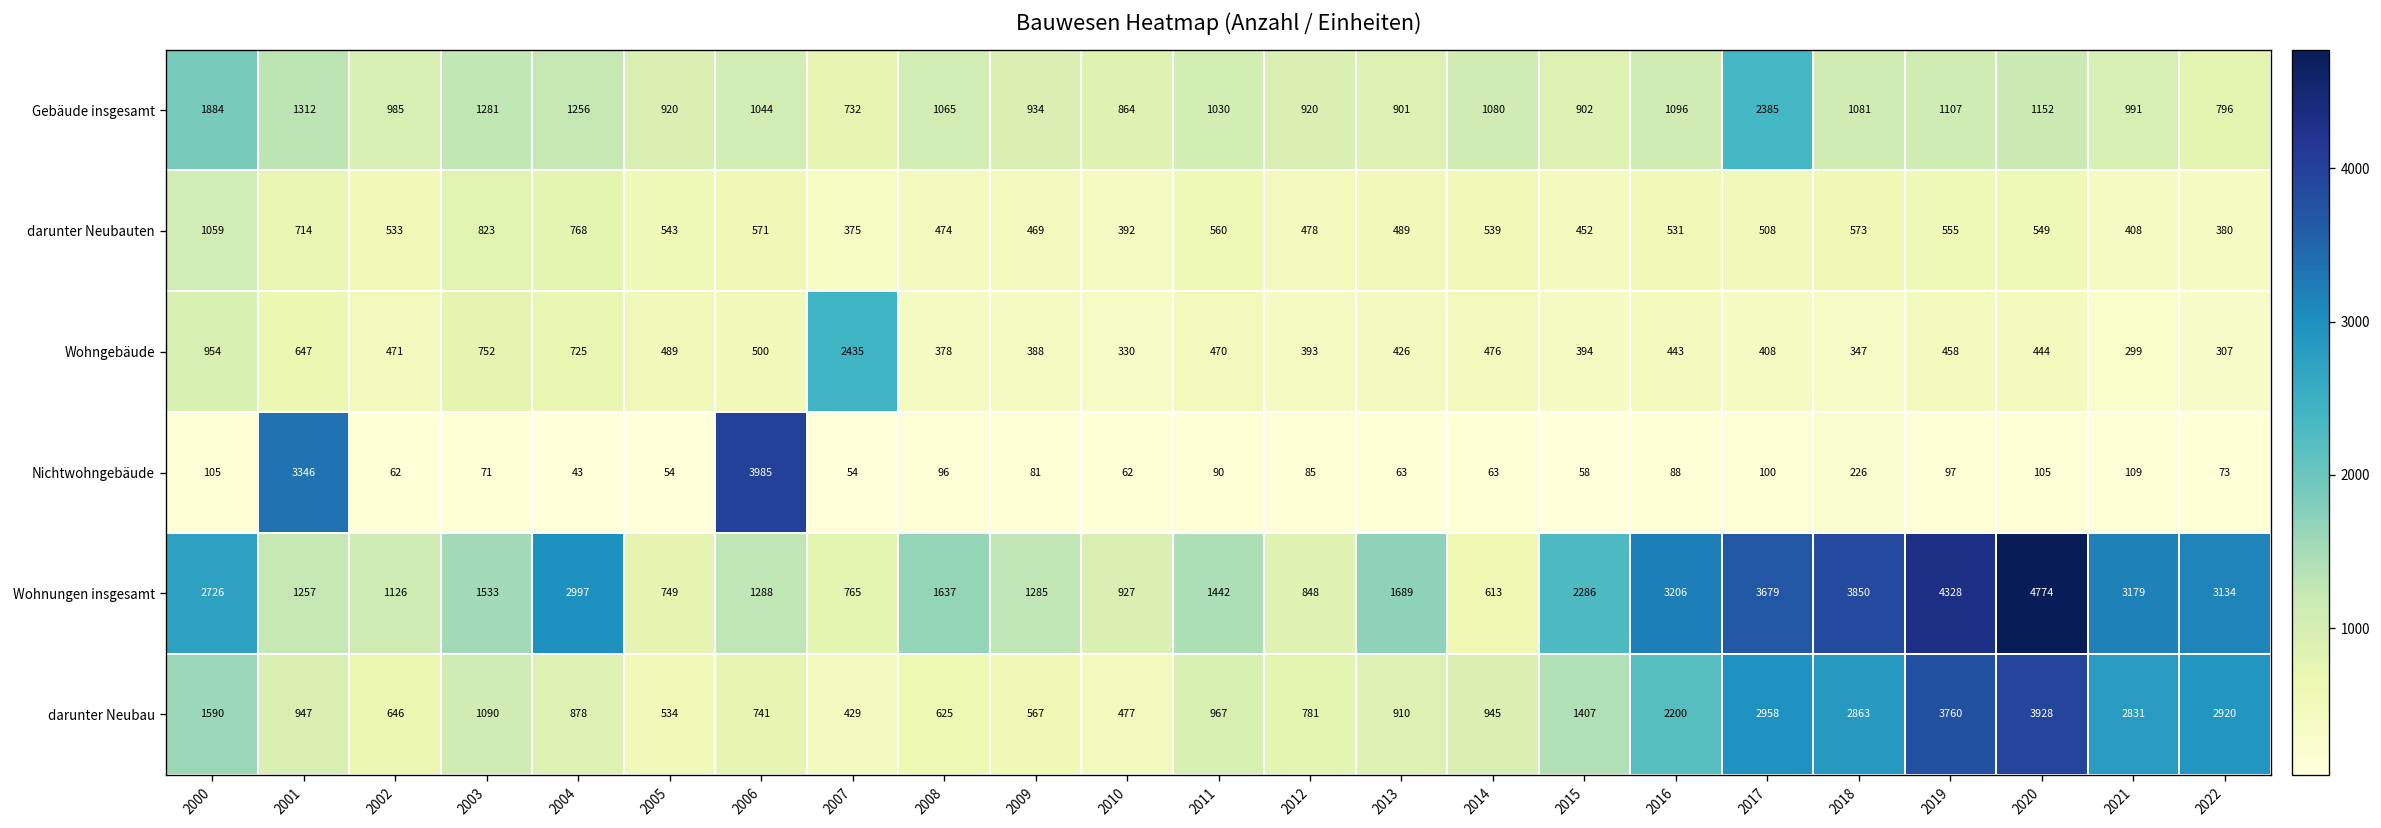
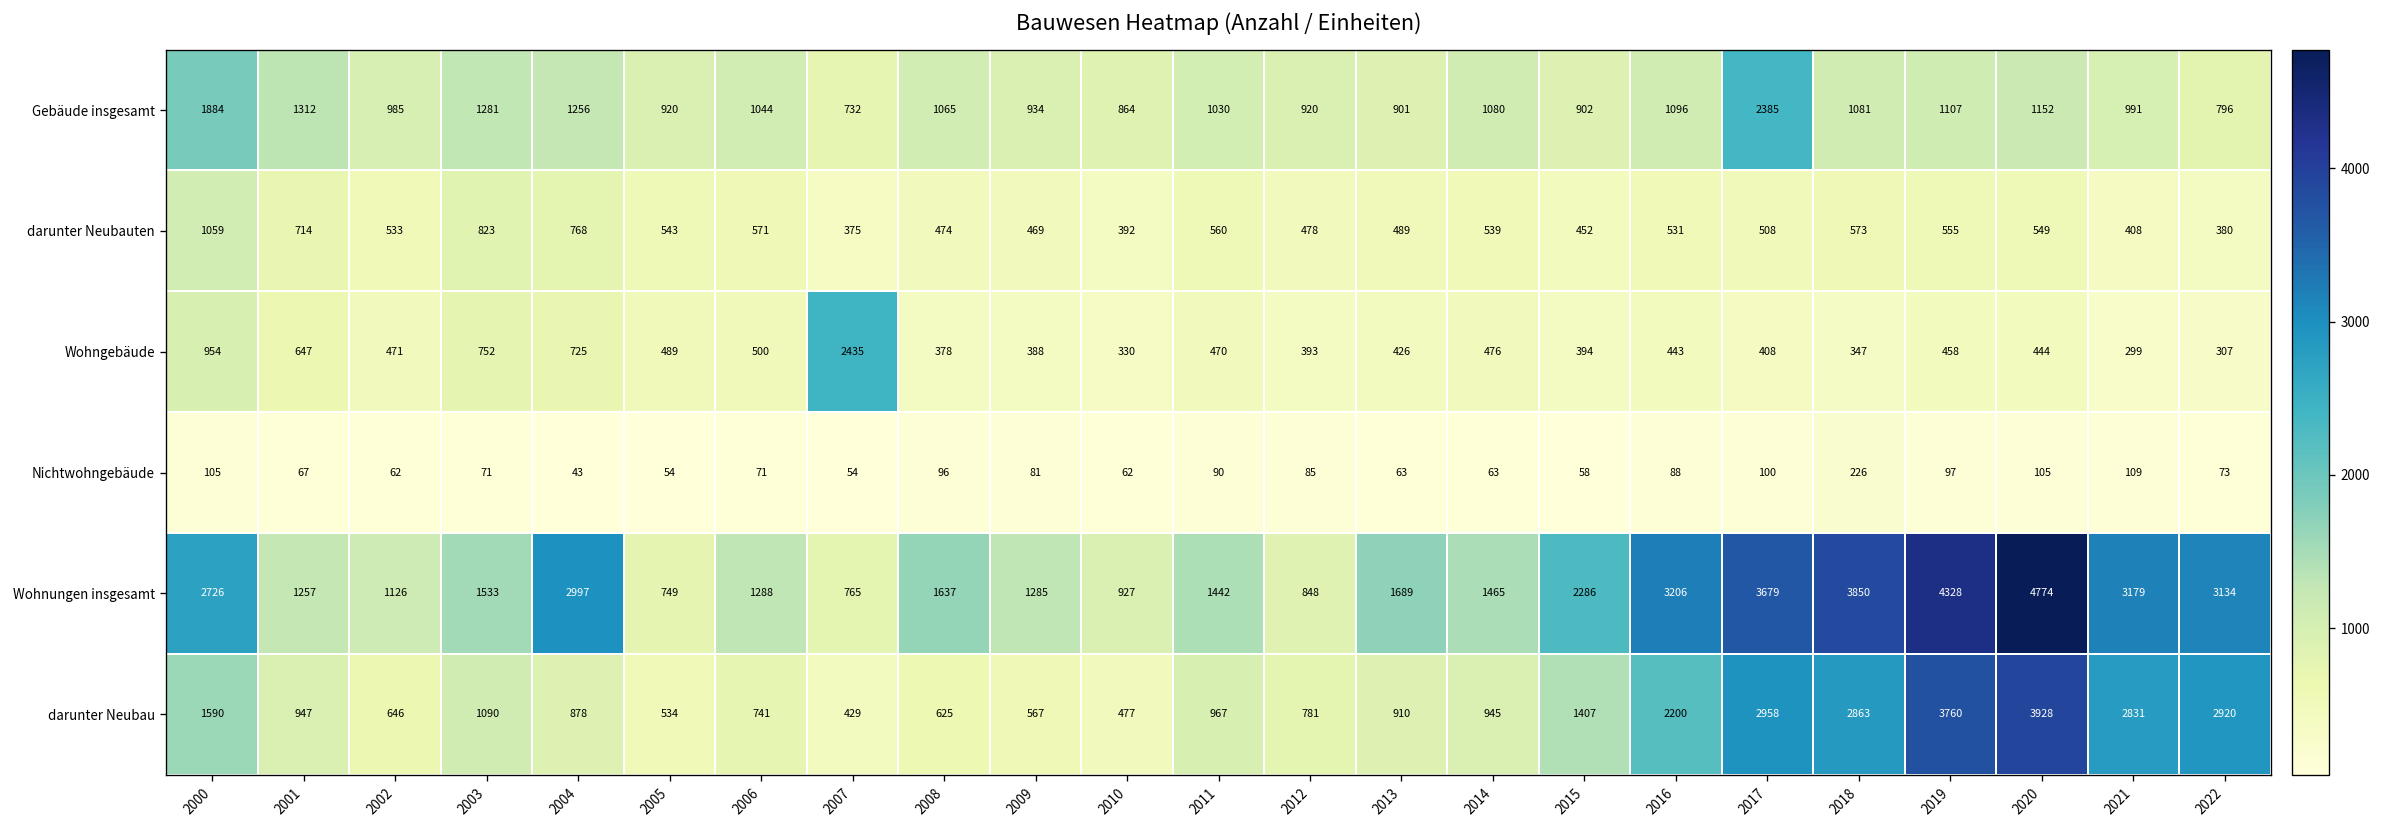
  {
    "Gebäude insgesamt": {
      "2000": 1884,
      "2001": 1312,
      "2002": 985,
      "2003": 1281,
      "2004": 1256,
      "2005": 920,
      "2006": 1044,
      "2007": 732,
      "2008": 1065,
      "2009": 934,
      "2010": 864,
      "2011": 1030,
      "2012": 920,
      "2013": 901,
      "2014": 1080,
      "2015": 902,
      "2016": 1096,
      "2017": 2385,
      "2018": 1081,
      "2019": 1107,
      "2020": 1152,
      "2021": 991,
      "2022": 796
    },
    "darunter Neubauten": {
      "2000": 1059,
      "2001": 714,
      "2002": 533,
      "2003": 823,
      "2004": 768,
      "2005": 543,
      "2006": 571,
      "2007": 375,
      "2008": 474,
      "2009": 469,
      "2010": 392,
      "2011": 560,
      "2012": 478,
      "2013": 489,
      "2014": 539,
      "2015": 452,
      "2016": 531,
      "2017": 508,
      "2018": 573,
      "2019": 555,
      "2020": 549,
      "2021": 408,
      "2022": 380
    },
    "Wohngebäude": {
      "2000": 954,
      "2001": 647,
      "2002": 471,
      "2003": 752,
      "2004": 725,
      "2005": 489,
      "2006": 500,
      "2007": 2435,
      "2008": 378,
      "2009": 388,
      "2010": 330,
      "2011": 470,
      "2012": 393,
      "2013": 426,
      "2014": 476,
      "2015": 394,
      "2016": 443,
      "2017": 408,
      "2018": 347,
      "2019": 458,
      "2020": 444,
      "2021": 299,
      "2022": 307
    },
    "Nichtwohngebäude": {
      "2000": 105,
-     "2001": 3346,
+     "2001": 67,
      "2002": 62,
      "2003": 71,
      "2004": 43,
      "2005": 54,
-     "2006": 3985,
+     "2006": 71,
      "2007": 54,
      "2008": 96,
      "2009": 81,
      "2010": 62,
      "2011": 90,
      "2012": 85,
      "2013": 63,
      "2014": 63,
      "2015": 58,
      "2016": 88,
      "2017": 100,
      "2018": 226,
      "2019": 97,
      "2020": 105,
      "2021": 109,
      "2022": 73
    },
    "Wohnungen insgesamt": {
      "2000": 2726,
      "2001": 1257,
      "2002": 1126,
      "2003": 1533,
      "2004": 2997,
      "2005": 749,
      "2006": 1288,
      "2007": 765,
      "2008": 1637,
      "2009": 1285,
      "2010": 927,
      "2011": 1442,
      "2012": 848,
      "2013": 1689,
-     "2014": 613,
+     "2014": 1465,
      "2015": 2286,
      "2016": 3206,
      "2017": 3679,
      "2018": 3850,
      "2019": 4328,
      "2020": 4774,
      "2021": 3179,
      "2022": 3134
    },
    "darunter Neubau": {
      "2000": 1590,
      "2001": 947,
      "2002": 646,
      "2003": 1090,
      "2004": 878,
      "2005": 534,
      "2006": 741,
      "2007": 429,
      "2008": 625,
      "2009": 567,
      "2010": 477,
      "2011": 967,
      "2012": 781,
      "2013": 910,
      "2014": 945,
      "2015": 1407,
      "2016": 2200,
      "2017": 2958,
      "2018": 2863,
      "2019": 3760,
      "2020": 3928,
      "2021": 2831,
      "2022": 2920
    }
  }
